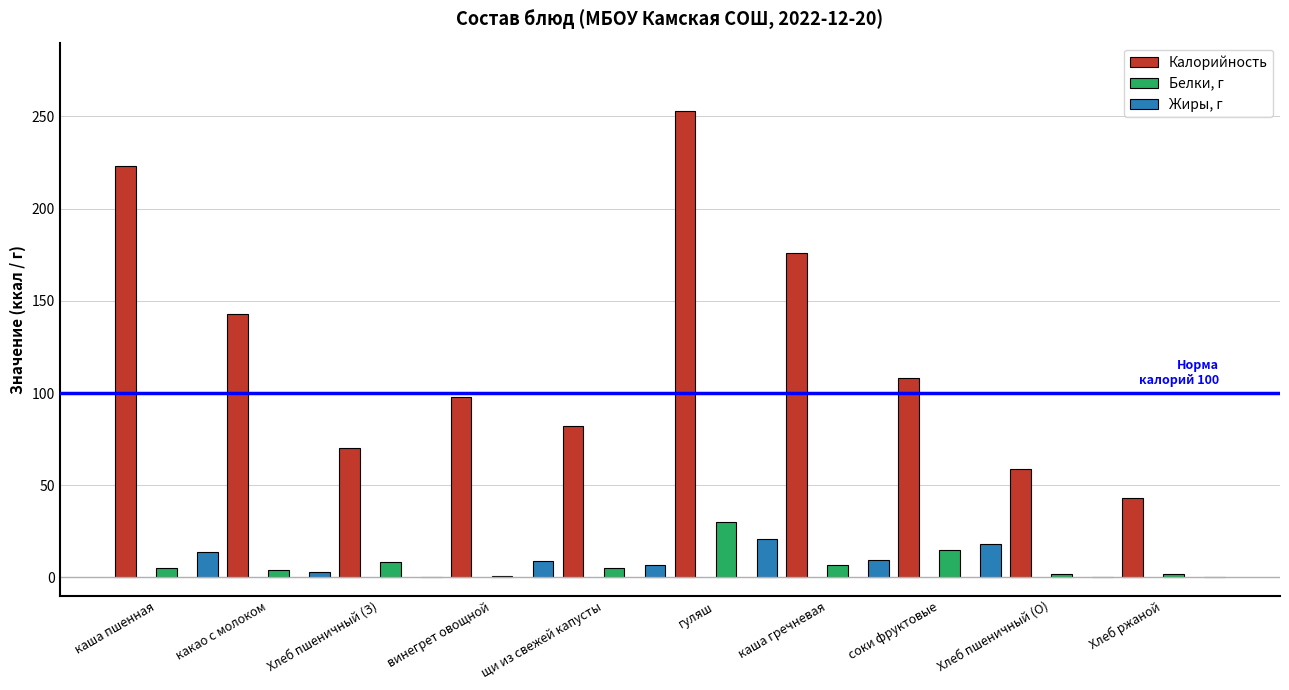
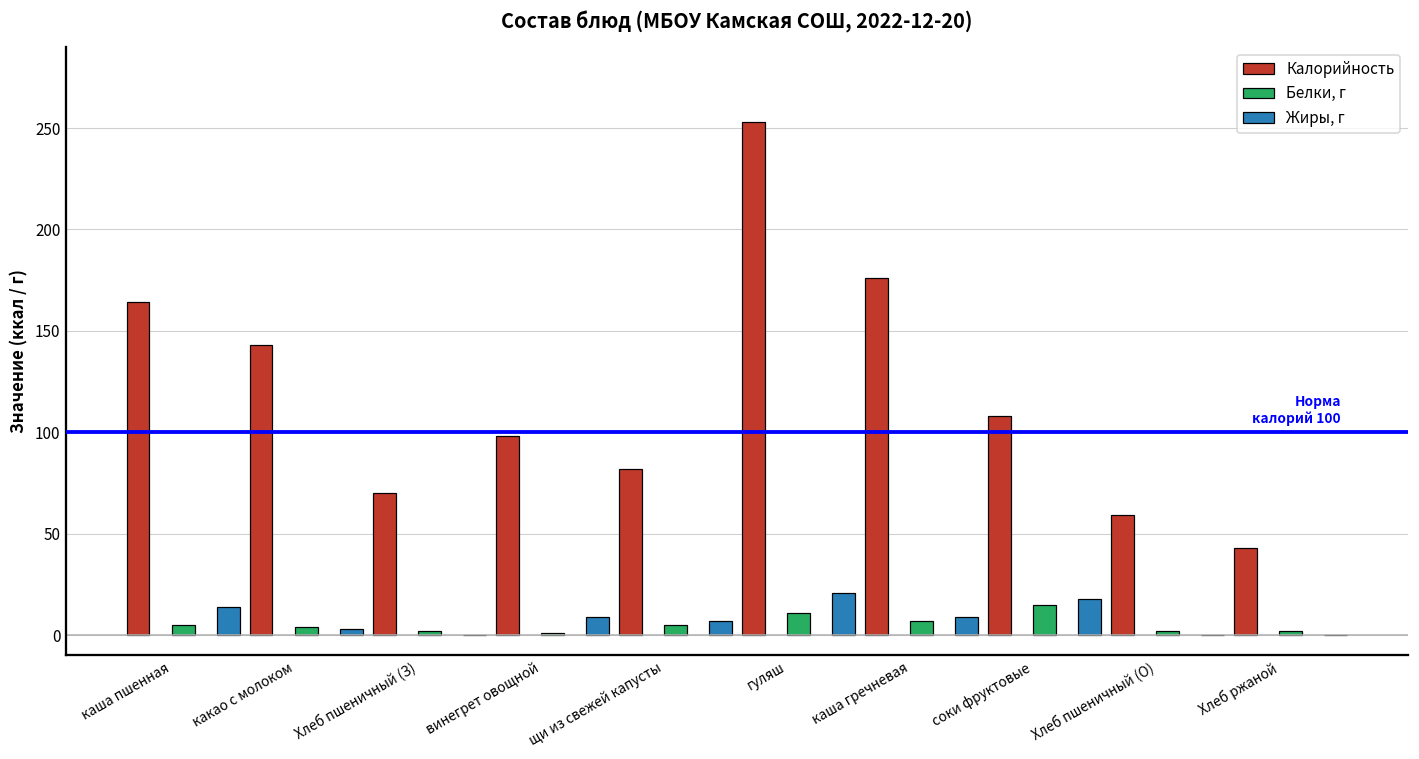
  {
    "Калорийность": {
-     "каша пшенная": 223,
+     "каша пшенная": 164,
      "какао с молоком": 143,
      "Хлеб пшеничный (З)": 70,
      "винегрет овощной": 98,
      "щи из свежей капусты": 82,
      "гуляш": 253,
      "каша гречневая": 176,
      "соки фруктовые": 108,
      "Хлеб пшеничный (О)": 59,
      "Хлеб ржаной": 43
    },
    "Белки, г": {
      "каша пшенная": 5,
      "какао с молоком": 4,
-     "Хлеб пшеничный (З)": 8,
+     "Хлеб пшеничный (З)": 2,
      "щи из свежей капусты": 5,
-     "гуляш": 30,
+     "гуляш": 11,
      "каша гречневая": 7,
      "соки фруктовые": 15,
      "Хлеб пшеничный (О)": 2,
      "Хлеб ржаной": 2
    },
    "Жиры, г": {
      "каша пшенная": 14,
      "какао с молоком": 3,
      "Хлеб пшеничный (З)": 0,
      "винегрет овощной": 9,
      "щи из свежей капусты": 7,
      "гуляш": 21,
      "каша гречневая": 9,
      "соки фруктовые": 18,
      "Хлеб пшеничный (О)": 0,
      "Хлеб ржаной": 0
    }
  }
